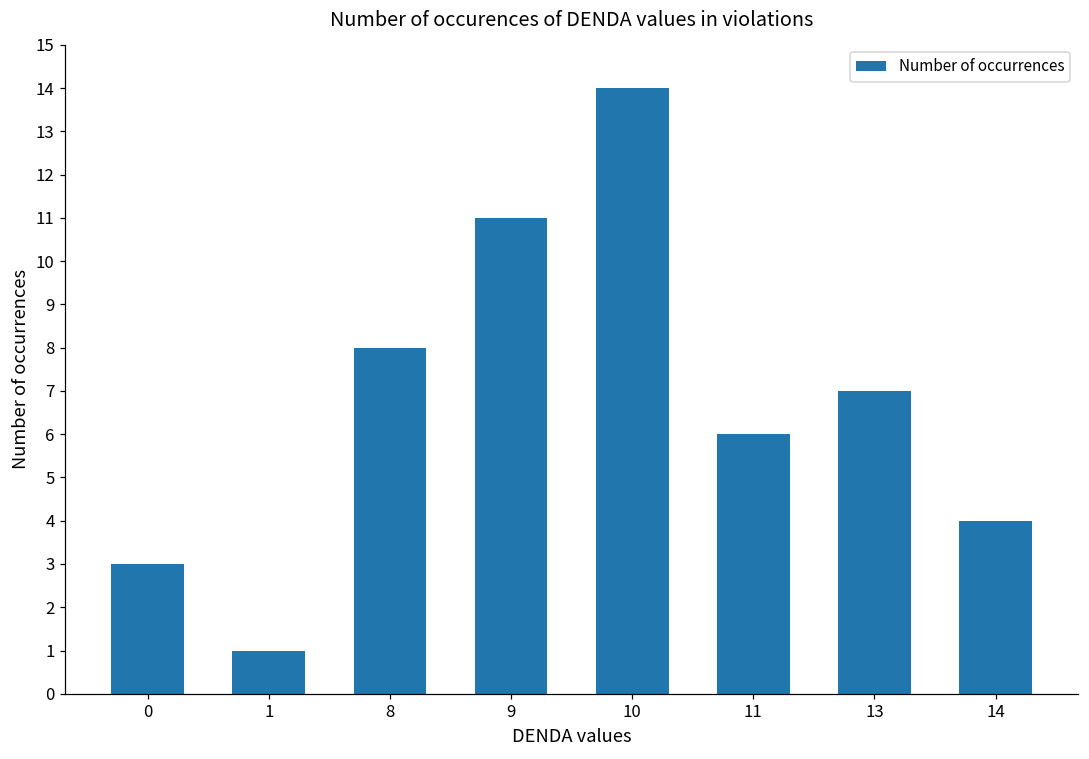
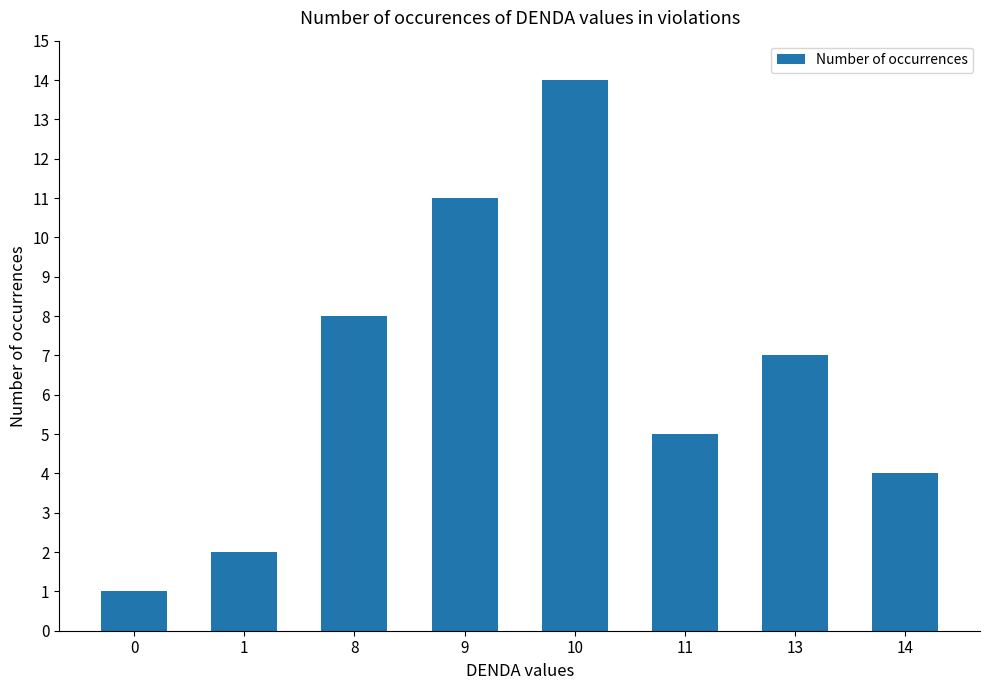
  {
-   "0": 3,
-   "1": 1,
+   "0": 1,
+   "1": 2,
    "8": 8,
    "9": 11,
    "10": 14,
-   "11": 6,
+   "11": 5,
    "13": 7,
    "14": 4
  }
